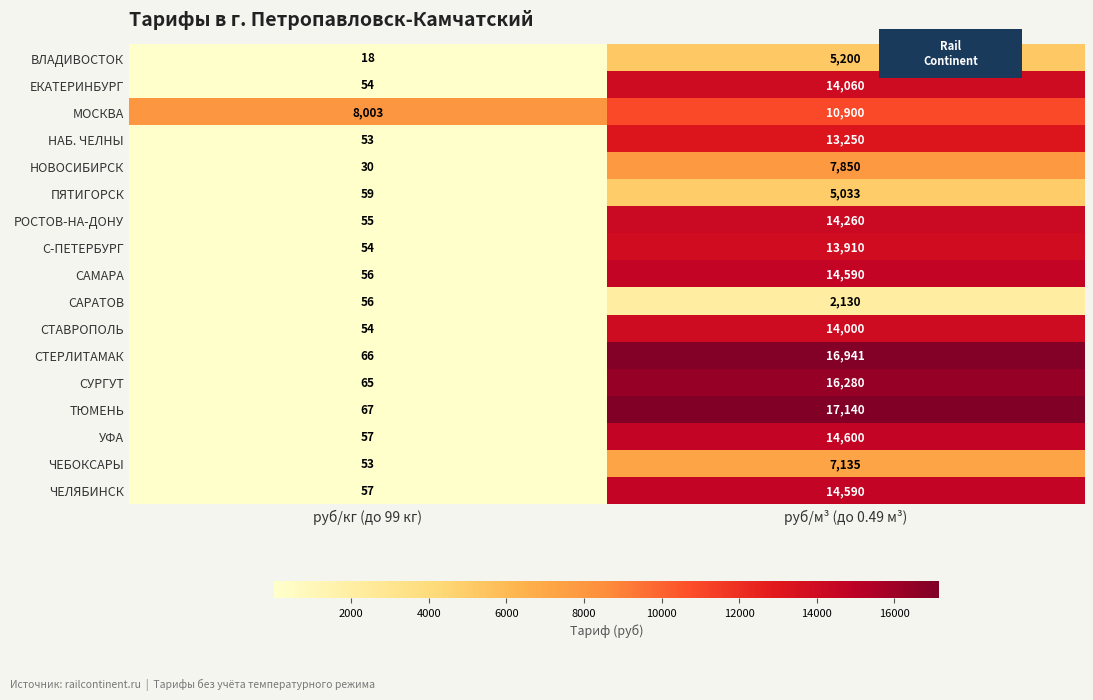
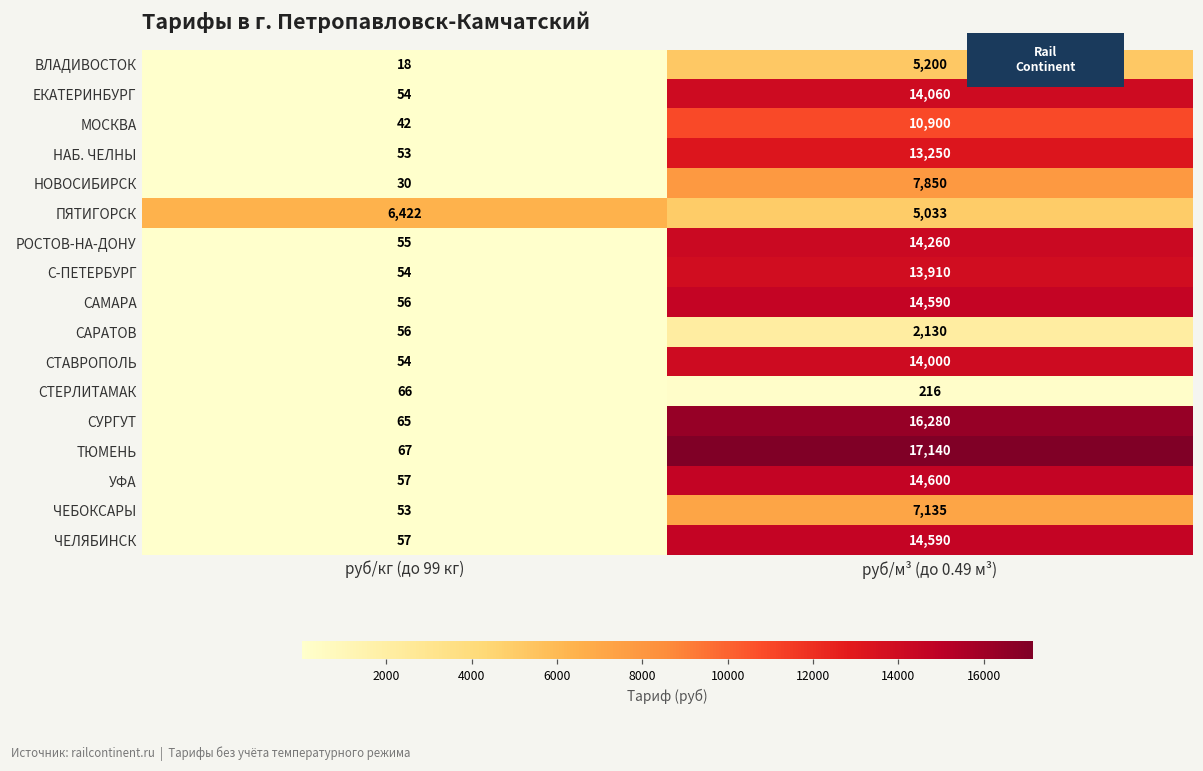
  {
    "ВЛАДИВОСТОК": {
      "руб/кг (до 99 кг)": "18",
      "руб/м³ (до 0.49 м³)": "5,200"
    },
    "ЕКАТЕРИНБУРГ": {
      "руб/кг (до 99 кг)": "54",
      "руб/м³ (до 0.49 м³)": "14,060"
    },
    "МОСКВА": {
-     "руб/кг (до 99 кг)": "8,003",
+     "руб/кг (до 99 кг)": "42",
      "руб/м³ (до 0.49 м³)": "10,900"
    },
    "НАБ. ЧЕЛНЫ": {
      "руб/кг (до 99 кг)": "53",
      "руб/м³ (до 0.49 м³)": "13,250"
    },
    "НОВОСИБИРСК": {
      "руб/кг (до 99 кг)": "30",
      "руб/м³ (до 0.49 м³)": "7,850"
    },
    "ПЯТИГОРСК": {
-     "руб/кг (до 99 кг)": "59",
+     "руб/кг (до 99 кг)": "6,422",
      "руб/м³ (до 0.49 м³)": "5,033"
    },
    "РОСТОВ-НА-ДОНУ": {
      "руб/кг (до 99 кг)": "55",
      "руб/м³ (до 0.49 м³)": "14,260"
    },
    "С-ПЕТЕРБУРГ": {
      "руб/кг (до 99 кг)": "54",
      "руб/м³ (до 0.49 м³)": "13,910"
    },
    "САМАРА": {
      "руб/кг (до 99 кг)": "56",
      "руб/м³ (до 0.49 м³)": "14,590"
    },
    "САРАТОВ": {
      "руб/кг (до 99 кг)": "56",
      "руб/м³ (до 0.49 м³)": "2,130"
    },
    "СТАВРОПОЛЬ": {
      "руб/кг (до 99 кг)": "54",
      "руб/м³ (до 0.49 м³)": "14,000"
    },
    "СТЕРЛИТАМАК": {
      "руб/кг (до 99 кг)": "66",
-     "руб/м³ (до 0.49 м³)": "16,941"
+     "руб/м³ (до 0.49 м³)": "216"
    },
    "СУРГУТ": {
      "руб/кг (до 99 кг)": "65",
      "руб/м³ (до 0.49 м³)": "16,280"
    },
    "ТЮМЕНЬ": {
      "руб/кг (до 99 кг)": "67",
      "руб/м³ (до 0.49 м³)": "17,140"
    },
    "УФА": {
      "руб/кг (до 99 кг)": "57",
      "руб/м³ (до 0.49 м³)": "14,600"
    },
    "ЧЕБОКСАРЫ": {
      "руб/кг (до 99 кг)": "53",
      "руб/м³ (до 0.49 м³)": "7,135"
    },
    "ЧЕЛЯБИНСК": {
      "руб/кг (до 99 кг)": "57",
      "руб/м³ (до 0.49 м³)": "14,590"
    }
  }
